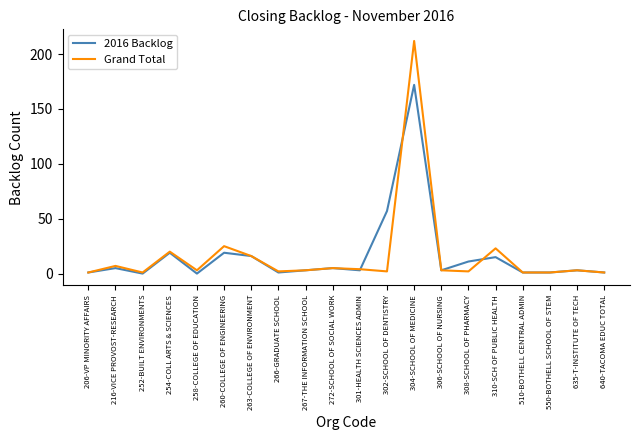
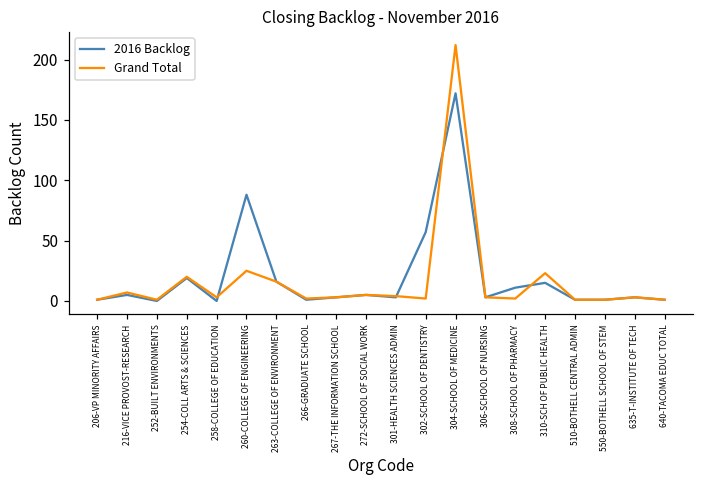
  {
    "2016 Backlog": {
      "258-COLLEGE OF EDUCATION": 0,
-     "260-COLLEGE OF ENGINEERING": 19,
+     "260-COLLEGE OF ENGINEERING": 88,
      "302-SCHOOL OF DENTISTRY": 57,
      "304-SCHOOL OF MEDICINE": 172,
      "308-SCHOOL OF PHARMACY": 11,
      "310-SCH OF PUBLIC HEALTH": 15
    },
    "Grand Total": {
      "258-COLLEGE OF EDUCATION": 3,
      "260-COLLEGE OF ENGINEERING": 25,
      "302-SCHOOL OF DENTISTRY": 2,
      "304-SCHOOL OF MEDICINE": 212,
      "308-SCHOOL OF PHARMACY": 2,
      "310-SCH OF PUBLIC HEALTH": 23
    }
  }
